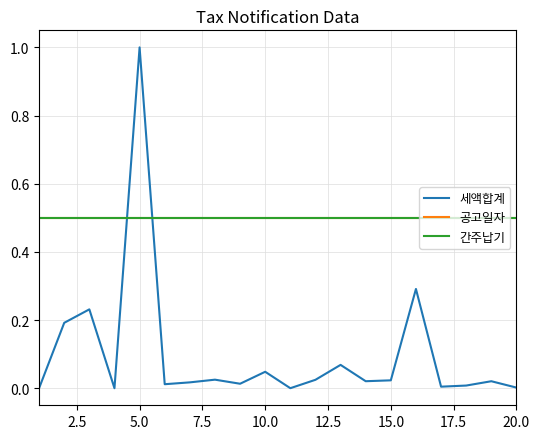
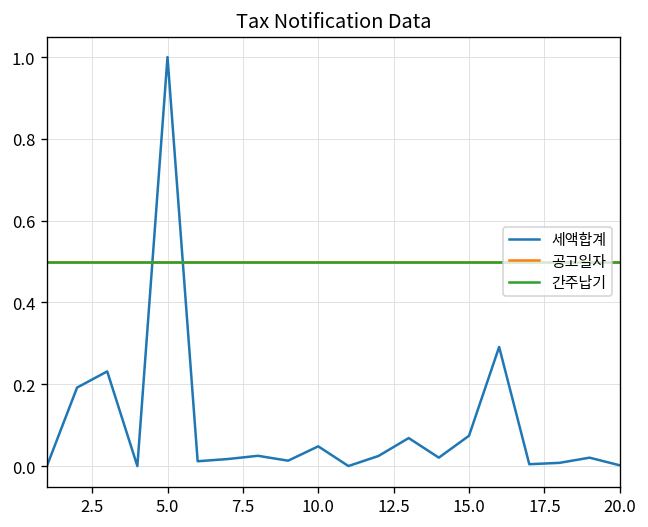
  {
    "세액합계": {
      "5.0": 1.00,
      "10.0": 0.05,
-     "15.0": 0.02,
+     "15.0": 0.07,
      "20.0": 0.00
    },
    "간주납기": {
      "5.0": 0.50,
      "10.0": 0.50,
      "15.0": 0.50,
      "20.0": 0.50
    }
  }
